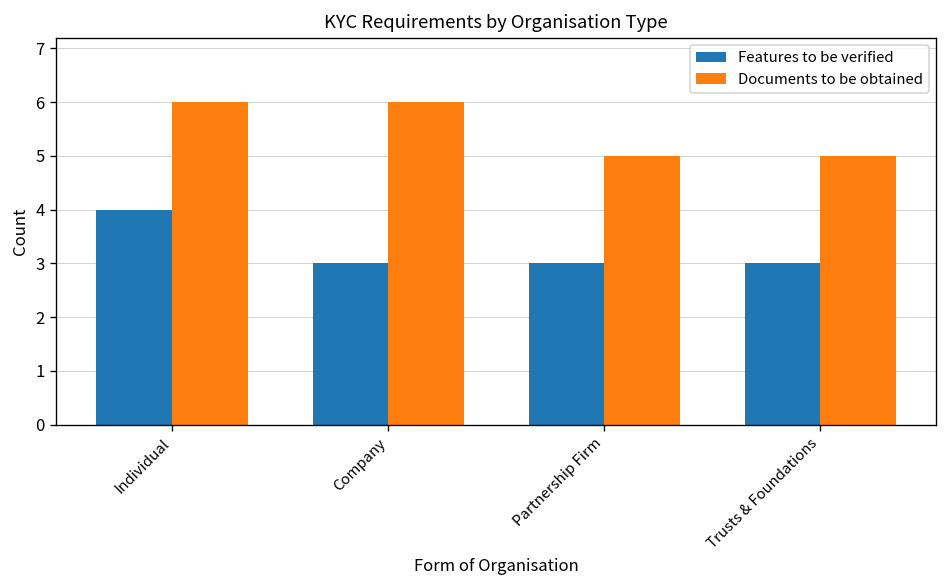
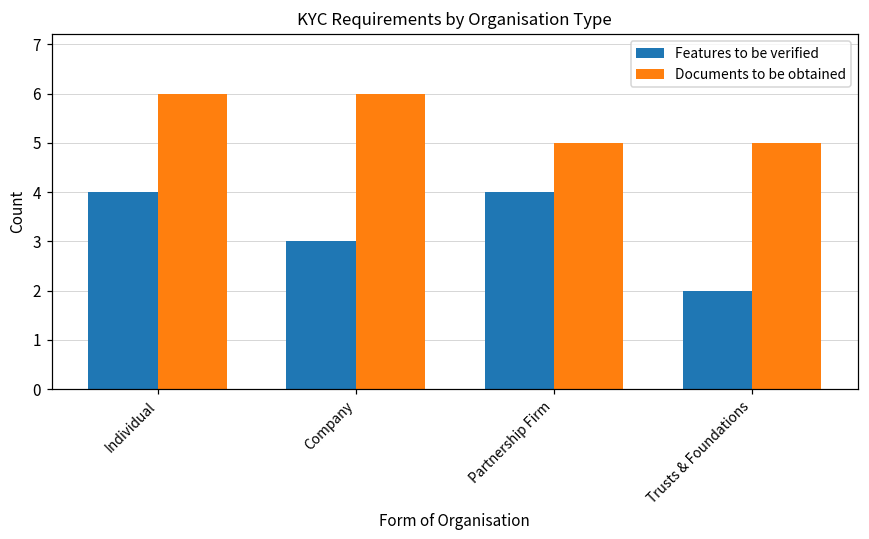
  {
    "Features to be verified": {
      "Individual": 4,
      "Company": 3,
-     "Partnership Firm": 3,
-     "Trusts & Foundations": 3
+     "Partnership Firm": 4,
+     "Trusts & Foundations": 2
    },
    "Documents to be obtained": {
      "Individual": 6,
      "Company": 6,
      "Partnership Firm": 5,
      "Trusts & Foundations": 5
    }
  }
